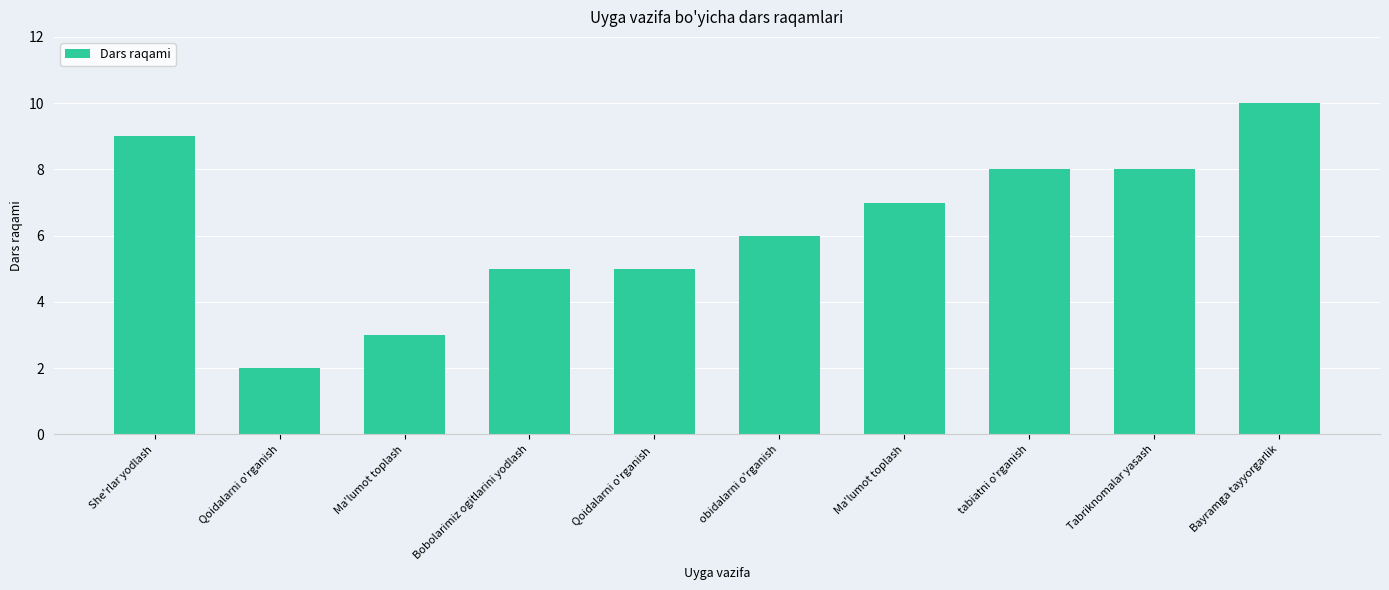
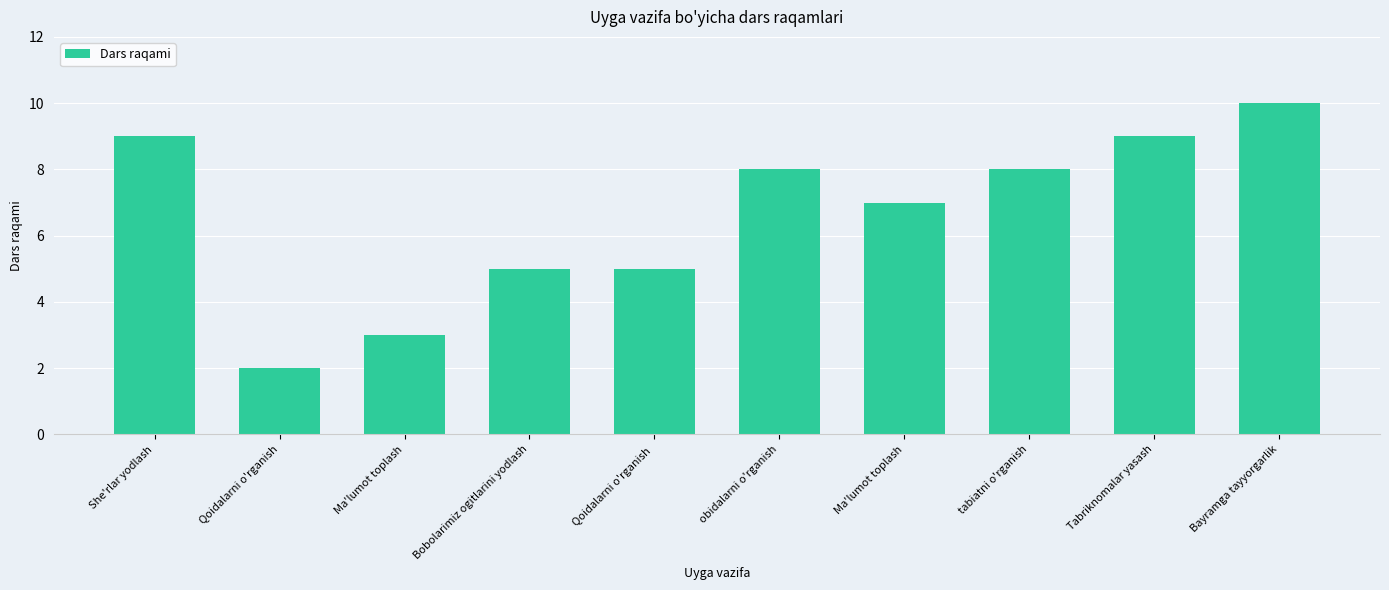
  {
    "She'rlar yodlash": 9,
    "Bobolarimiz ogitlarini yodlash": 5,
-   "obidalarni o'rganish": 6,
+   "obidalarni o'rganish": 8,
    "tabiatni o'rganish": 8,
-   "Tabriknomalar yasash": 8,
+   "Tabriknomalar yasash": 9,
    "Bayramga tayyorgarlik": 10
  }
